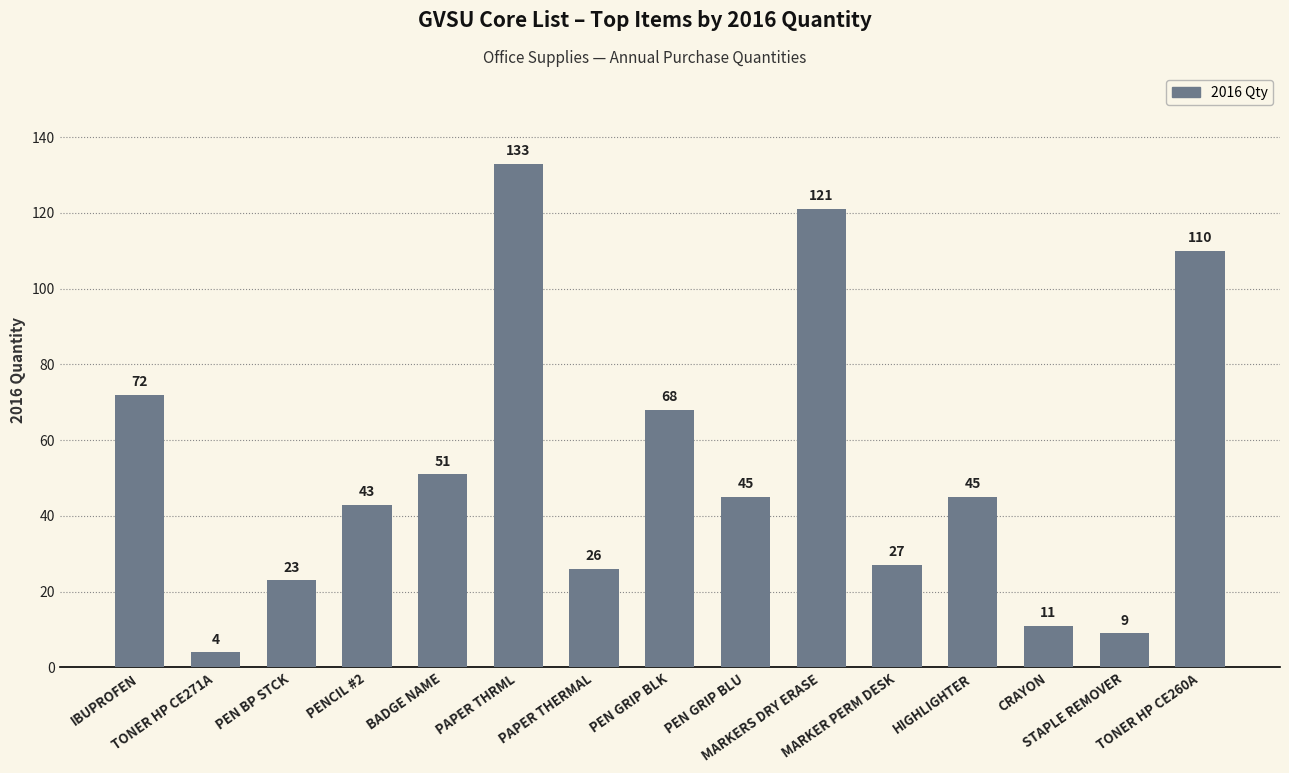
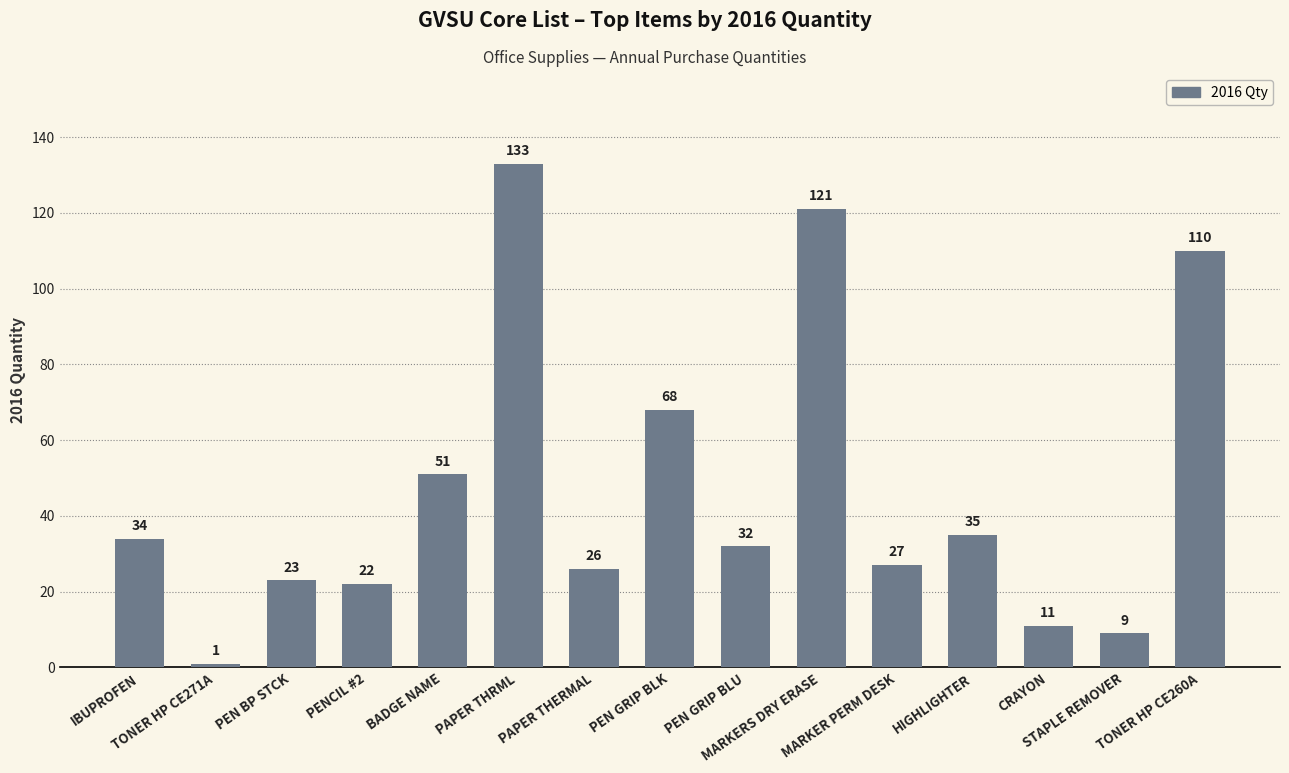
  {
-   "IBUPROFEN": 72,
-   "TONER HP CE271A": 4,
+   "IBUPROFEN": 34,
+   "TONER HP CE271A": 1,
    "PEN BP STCK": 23,
-   "PENCIL #2": 43,
+   "PENCIL #2": 22,
    "BADGE NAME": 51,
    "PAPER THRML": 133,
    "PAPER THERMAL": 26,
    "PEN GRIP BLK": 68,
-   "PEN GRIP BLU": 45,
+   "PEN GRIP BLU": 32,
    "MARKERS DRY ERASE": 121,
    "MARKER PERM DESK": 27,
-   "HIGHLIGHTER": 45,
+   "HIGHLIGHTER": 35,
    "CRAYON": 11,
    "STAPLE REMOVER": 9,
    "TONER HP CE260A": 110
  }
